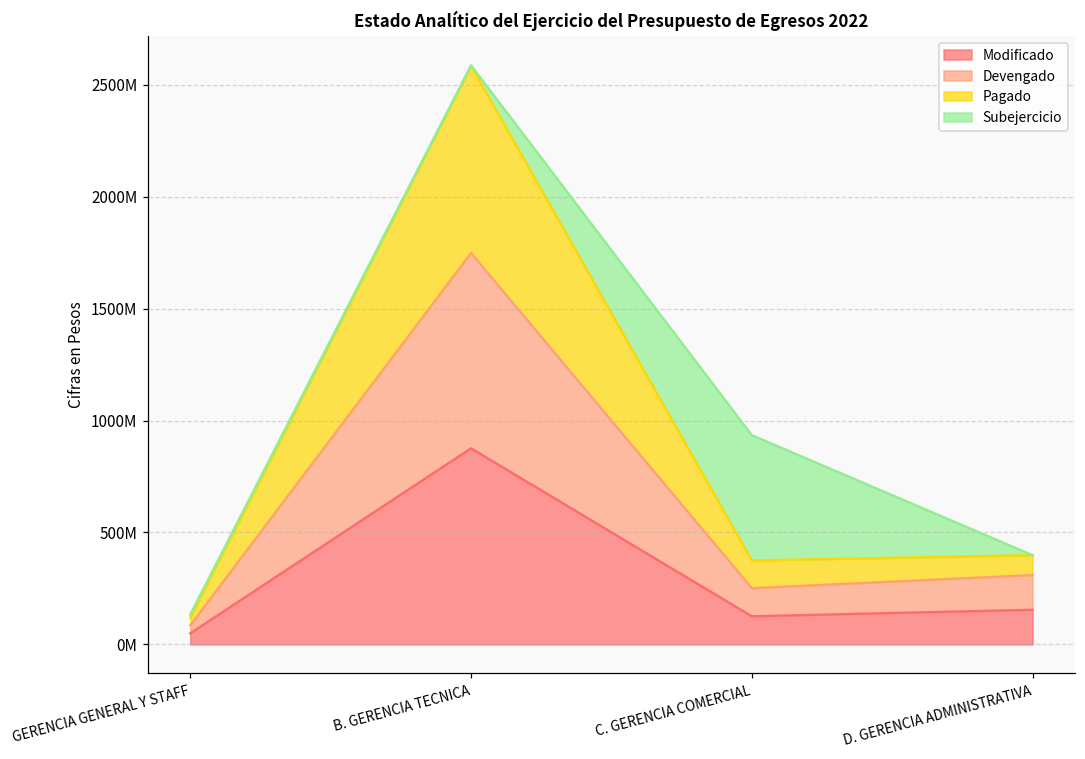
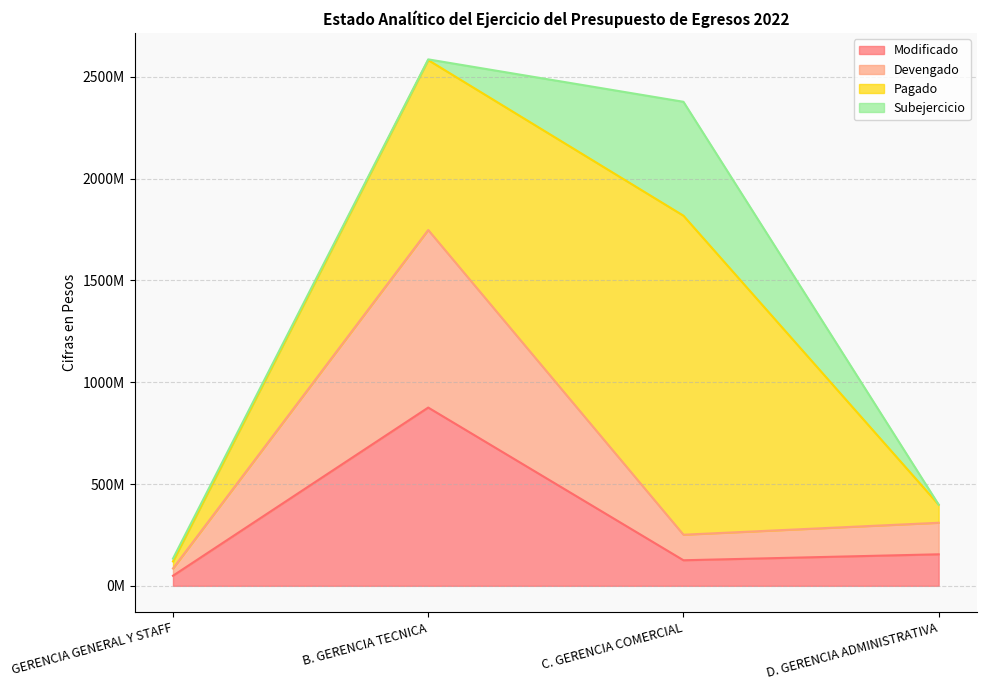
  {
    "Pagado": {
      "GERENCIA GENERAL Y STAFF": 30000000,
-     "C. GERENCIA COMERCIAL": 120000000
+     "C. GERENCIA COMERCIAL": 1570000000
    },
    "Subejercicio": {
      "GERENCIA GENERAL Y STAFF": 10000000,
      "C. GERENCIA COMERCIAL": 560000000
    }
  }
